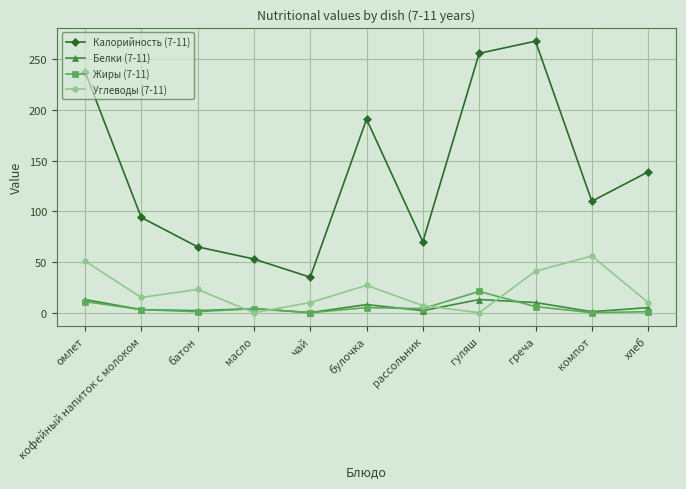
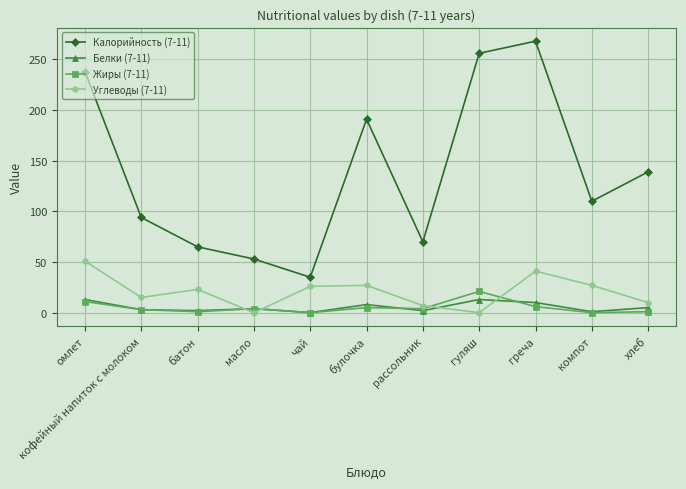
  {
    "Углеводы (7-11)": {
      "омлет": 51,
      "кофейный напиток с молоком": 15,
      "батон": 23,
      "масло": 0,
-     "чай": 10,
+     "чай": 26,
      "булочка": 27,
      "рассольник": 7,
      "гуляш": 0,
      "греча": 41,
-     "компот": 56,
+     "компот": 27,
      "хлеб": 10
    }
  }
